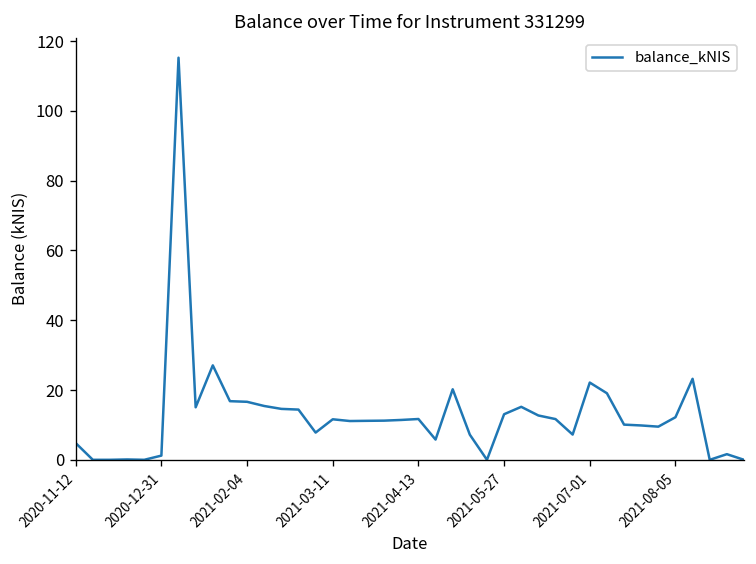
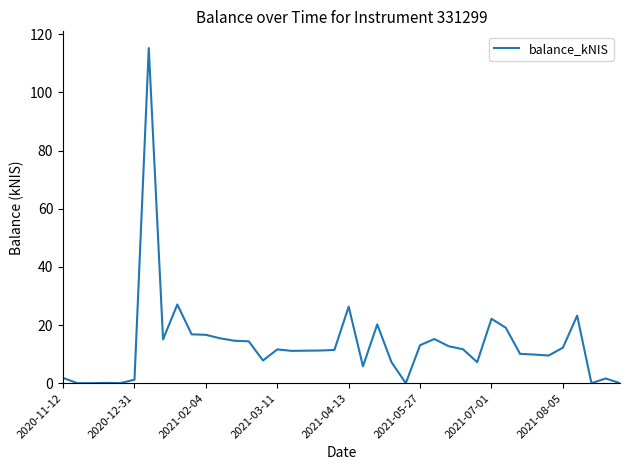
  {
-   "2020-11-12": 5,
+   "2020-11-12": 2,
    "2020-12-31": 1,
    "2021-02-04": 17,
    "2021-03-11": 12,
-   "2021-04-13": 12,
+   "2021-04-13": 26,
    "2021-05-27": 13,
    "2021-07-01": 22,
    "2021-08-05": 12
  }
